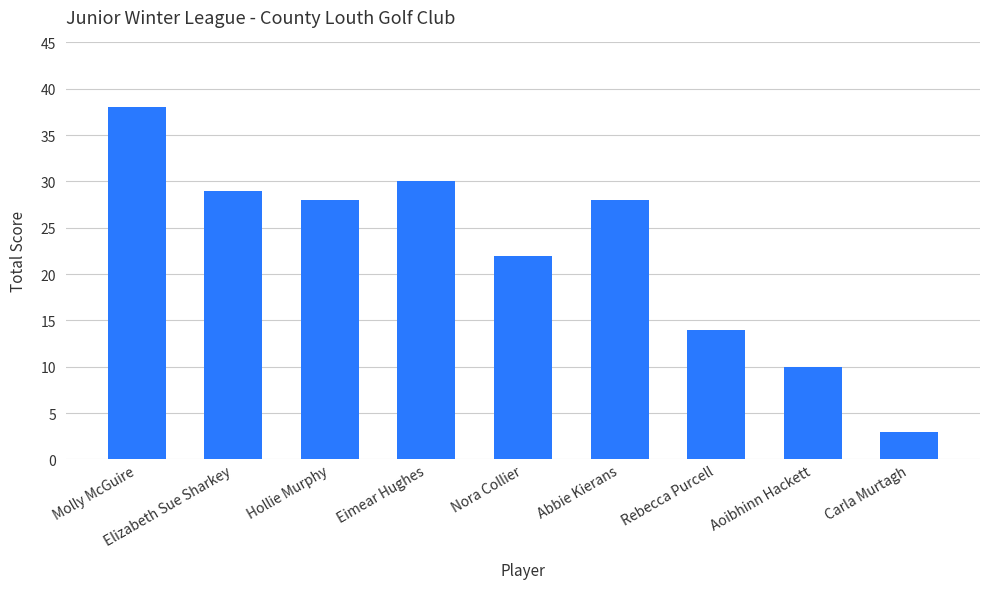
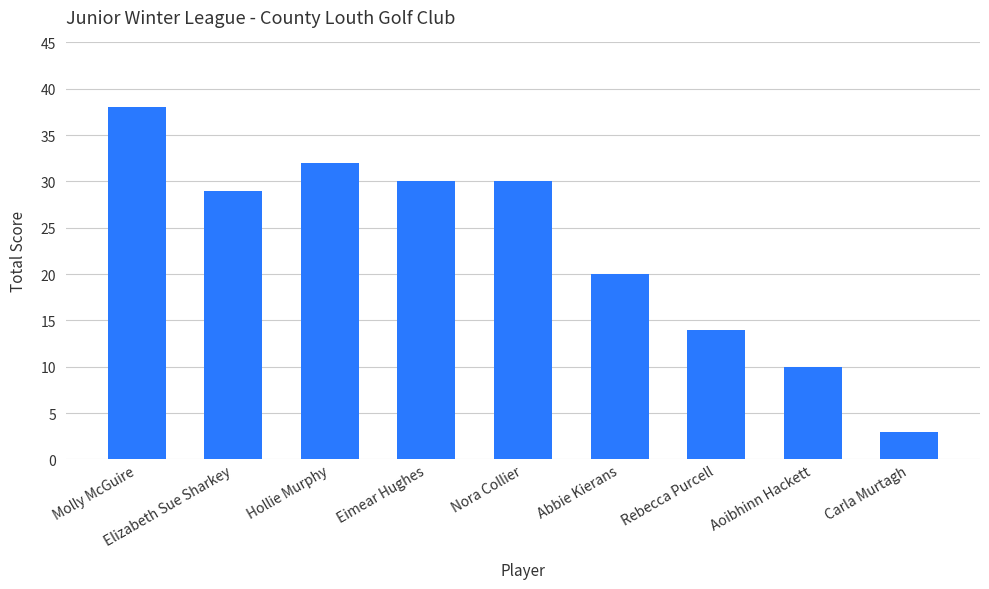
  {
    "Molly McGuire": 38,
    "Elizabeth Sue Sharkey": 29,
-   "Hollie Murphy": 28,
+   "Hollie Murphy": 32,
    "Eimear Hughes": 30,
-   "Nora Collier": 22,
-   "Abbie Kierans": 28,
+   "Nora Collier": 30,
+   "Abbie Kierans": 20,
    "Rebecca Purcell": 14,
    "Aoibhinn Hackett": 10,
    "Carla Murtagh": 3
  }
